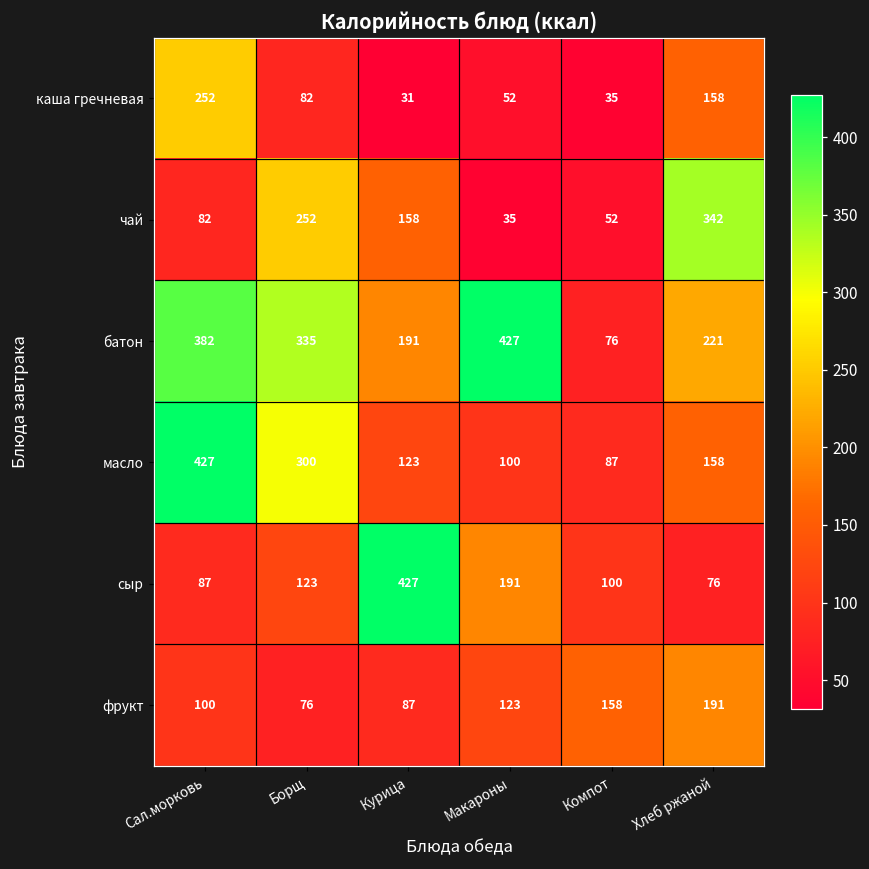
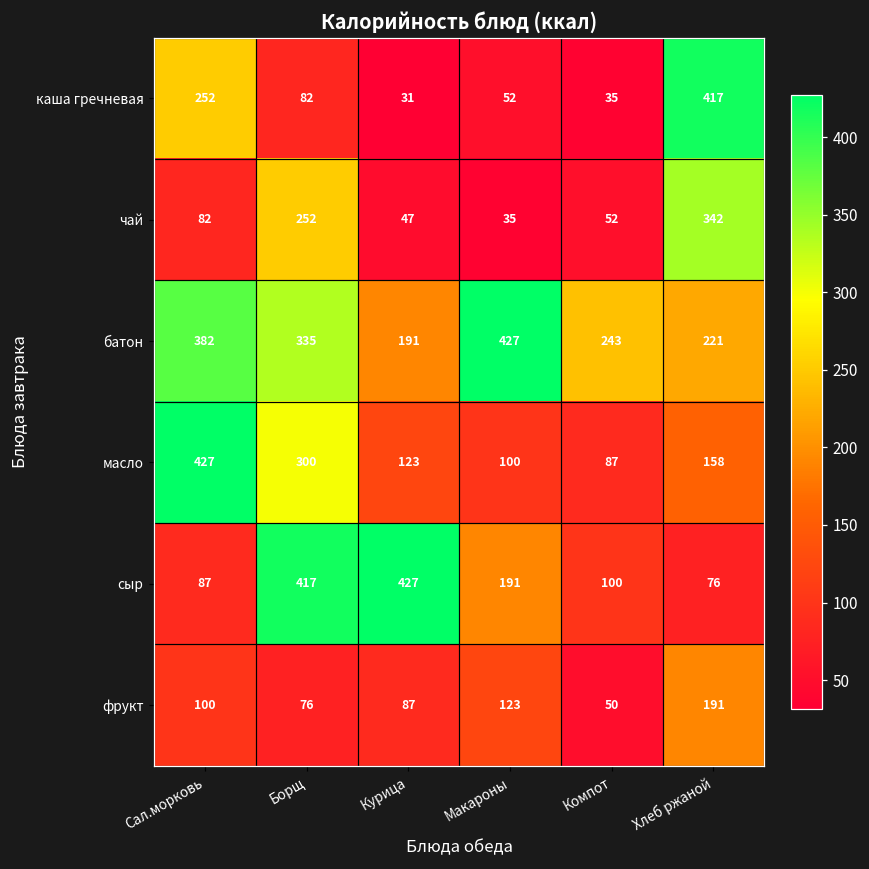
  {
    "каша гречневая": {
      "Сал.морковь": 252,
      "Борщ": 82,
      "Курица": 31,
      "Макароны": 52,
      "Компот": 35,
-     "Хлеб ржаной": 158
+     "Хлеб ржаной": 417
    },
    "чай": {
      "Сал.морковь": 82,
      "Борщ": 252,
-     "Курица": 158,
+     "Курица": 47,
      "Макароны": 35,
      "Компот": 52,
      "Хлеб ржаной": 342
    },
    "батон": {
      "Сал.морковь": 382,
      "Борщ": 335,
      "Курица": 191,
      "Макароны": 427,
-     "Компот": 76,
+     "Компот": 243,
      "Хлеб ржаной": 221
    },
    "масло": {
      "Сал.морковь": 427,
      "Борщ": 300,
      "Курица": 123,
      "Макароны": 100,
      "Компот": 87,
      "Хлеб ржаной": 158
    },
    "сыр": {
      "Сал.морковь": 87,
-     "Борщ": 123,
+     "Борщ": 417,
      "Курица": 427,
      "Макароны": 191,
      "Компот": 100,
      "Хлеб ржаной": 76
    },
    "фрукт": {
      "Сал.морковь": 100,
      "Борщ": 76,
      "Курица": 87,
      "Макароны": 123,
-     "Компот": 158,
+     "Компот": 50,
      "Хлеб ржаной": 191
    }
  }
